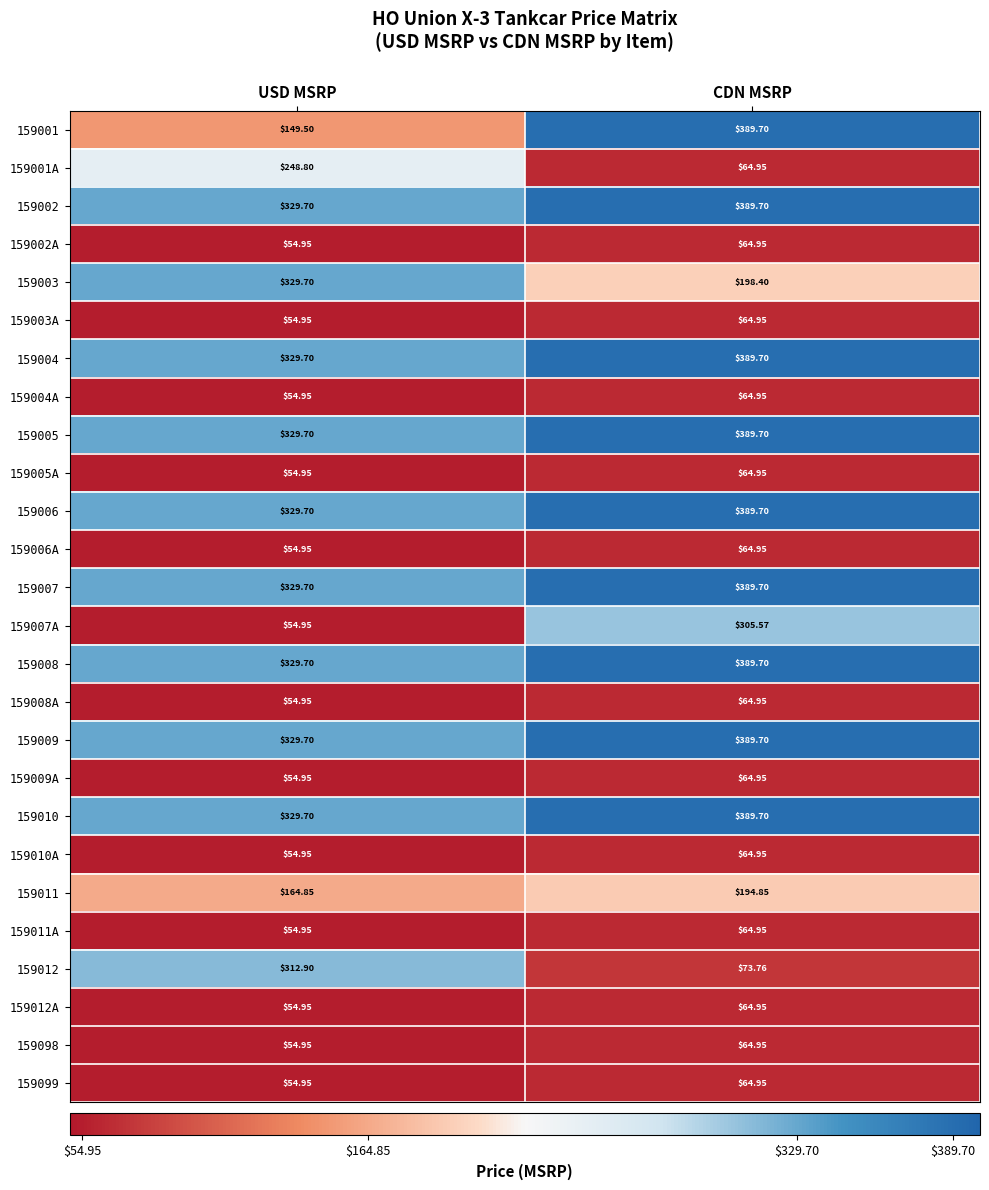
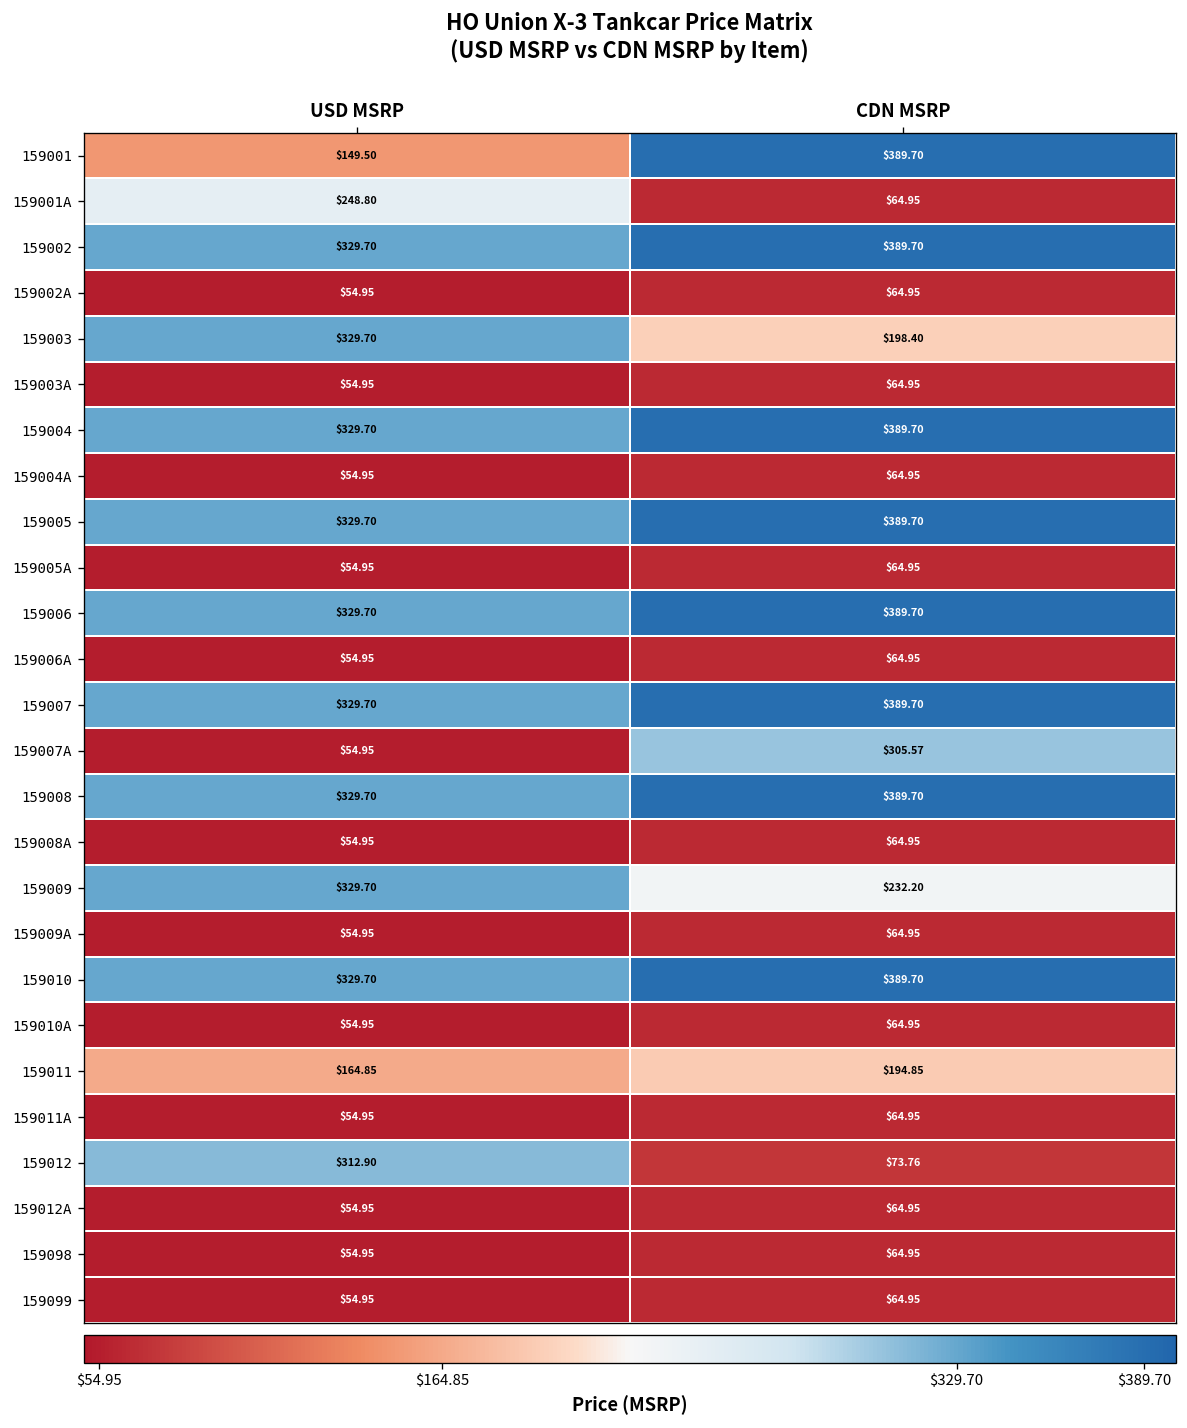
  {
    "159001": {
      "USD MSRP": "$149.50",
      "CDN MSRP": "$389.70"
    },
    "159001A": {
      "USD MSRP": "$248.80",
      "CDN MSRP": "$64.95"
    },
    "159002": {
      "USD MSRP": "$329.70",
      "CDN MSRP": "$389.70"
    },
    "159002A": {
      "USD MSRP": "$54.95",
      "CDN MSRP": "$64.95"
    },
    "159003": {
      "USD MSRP": "$329.70",
      "CDN MSRP": "$198.40"
    },
    "159003A": {
      "USD MSRP": "$54.95",
      "CDN MSRP": "$64.95"
    },
    "159004": {
      "USD MSRP": "$329.70",
      "CDN MSRP": "$389.70"
    },
    "159004A": {
      "USD MSRP": "$54.95",
      "CDN MSRP": "$64.95"
    },
    "159005": {
      "USD MSRP": "$329.70",
      "CDN MSRP": "$389.70"
    },
    "159005A": {
      "USD MSRP": "$54.95",
      "CDN MSRP": "$64.95"
    },
    "159006": {
      "USD MSRP": "$329.70",
      "CDN MSRP": "$389.70"
    },
    "159006A": {
      "USD MSRP": "$54.95",
      "CDN MSRP": "$64.95"
    },
    "159007": {
      "USD MSRP": "$329.70",
      "CDN MSRP": "$389.70"
    },
    "159007A": {
      "USD MSRP": "$54.95",
      "CDN MSRP": "$305.57"
    },
    "159008": {
      "USD MSRP": "$329.70",
      "CDN MSRP": "$389.70"
    },
    "159008A": {
      "USD MSRP": "$54.95",
      "CDN MSRP": "$64.95"
    },
    "159009": {
      "USD MSRP": "$329.70",
-     "CDN MSRP": "$389.70"
+     "CDN MSRP": "$232.20"
    },
    "159009A": {
      "USD MSRP": "$54.95",
      "CDN MSRP": "$64.95"
    },
    "159010": {
      "USD MSRP": "$329.70",
      "CDN MSRP": "$389.70"
    },
    "159010A": {
      "USD MSRP": "$54.95",
      "CDN MSRP": "$64.95"
    },
    "159011": {
      "USD MSRP": "$164.85",
      "CDN MSRP": "$194.85"
    },
    "159011A": {
      "USD MSRP": "$54.95",
      "CDN MSRP": "$64.95"
    },
    "159012": {
      "USD MSRP": "$312.90",
      "CDN MSRP": "$73.76"
    },
    "159012A": {
      "USD MSRP": "$54.95",
      "CDN MSRP": "$64.95"
    },
    "159098": {
      "USD MSRP": "$54.95",
      "CDN MSRP": "$64.95"
    },
    "159099": {
      "USD MSRP": "$54.95",
      "CDN MSRP": "$64.95"
    }
  }
